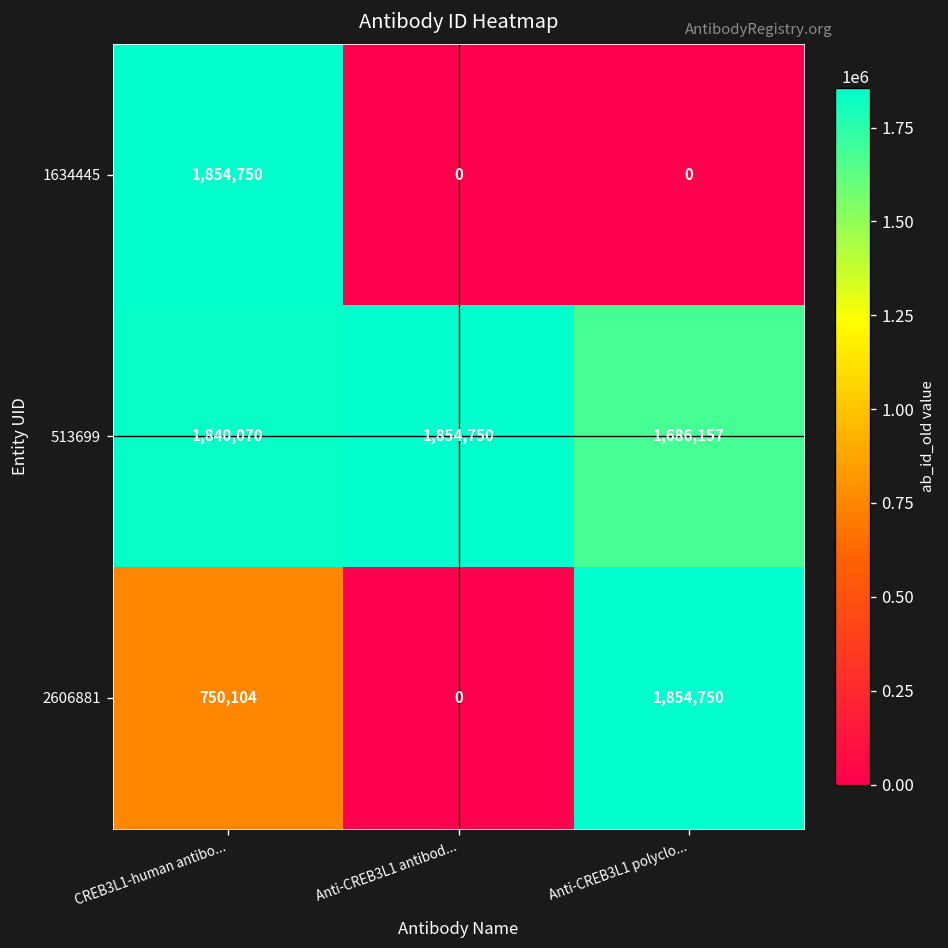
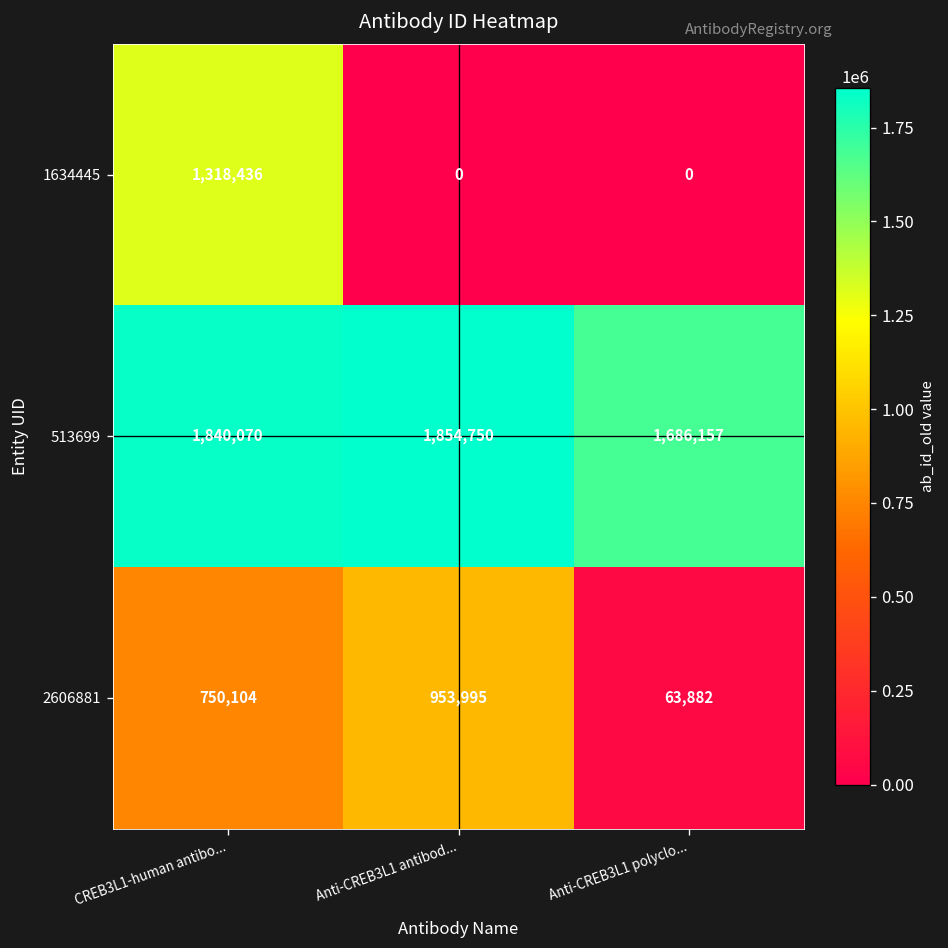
  {
    "1634445": {
-     "CREB3L1-human antibo...": "1,854,750",
+     "CREB3L1-human antibo...": "1,318,436",
      "Anti-CREB3L1 antibod...": "0",
      "Anti-CREB3L1 polyclo...": "0"
    },
    "513699": {
      "CREB3L1-human antibo...": "1,840,070",
      "Anti-CREB3L1 antibod...": "1,854,750",
      "Anti-CREB3L1 polyclo...": "1,686,157"
    },
    "2606881": {
      "CREB3L1-human antibo...": "750,104",
-     "Anti-CREB3L1 antibod...": "0",
-     "Anti-CREB3L1 polyclo...": "1,854,750"
+     "Anti-CREB3L1 antibod...": "953,995",
+     "Anti-CREB3L1 polyclo...": "63,882"
    }
  }
